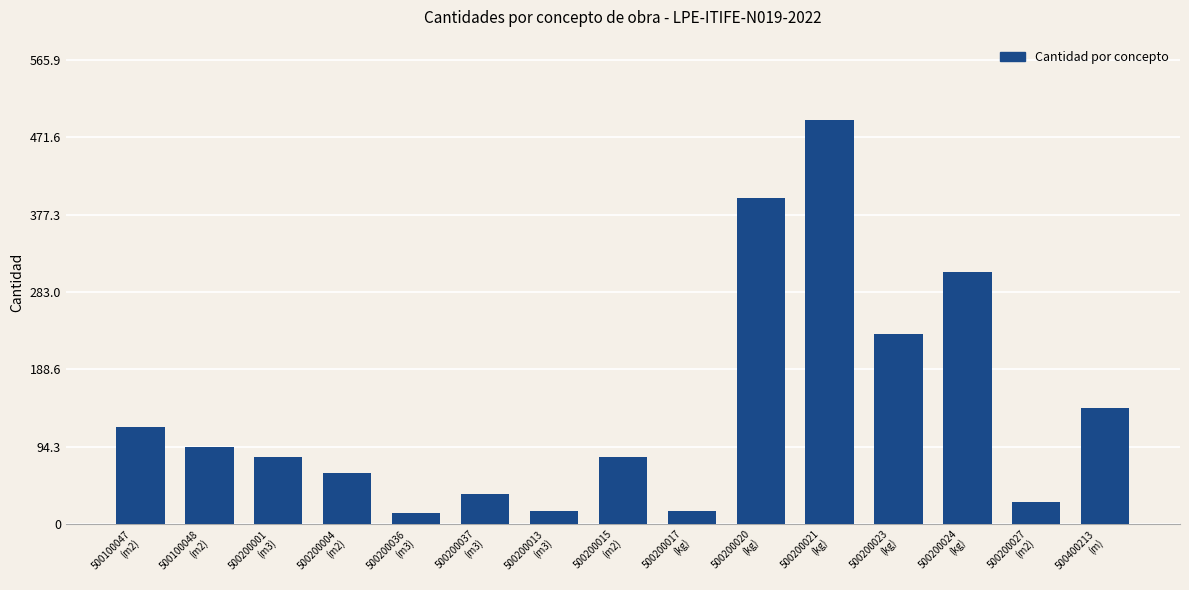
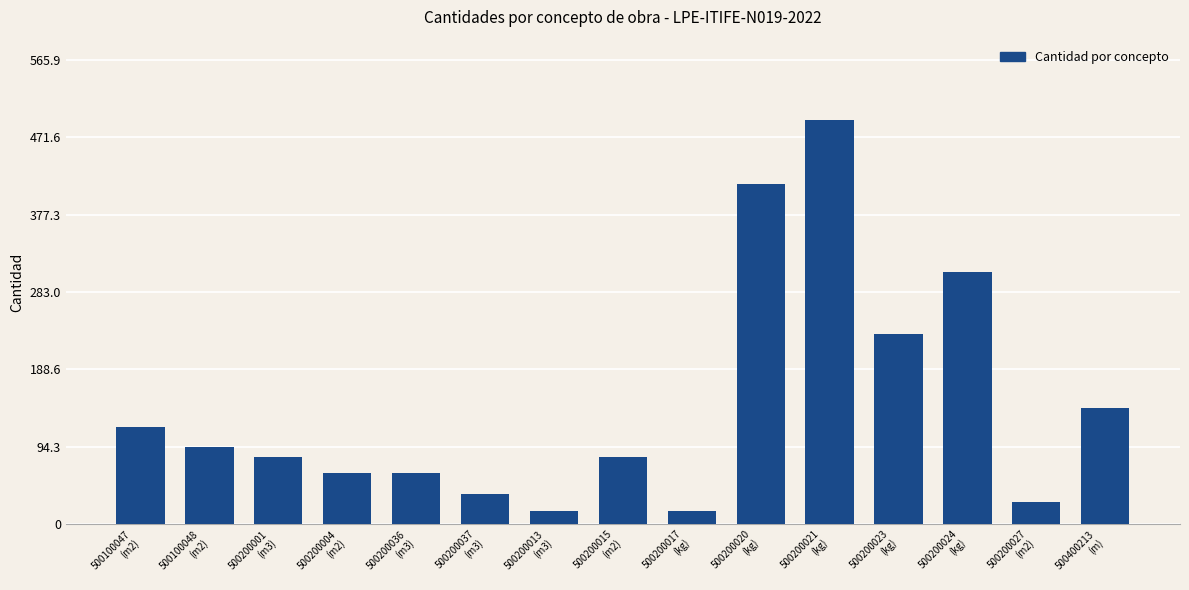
  {
    "500100047 (m2)": 120,
    "500100048 (m2)": 90,
    "500200001 (m3)": 80,
    "500200004 (m2)": 60,
-   "500200036 (m3)": 10,
+   "500200036 (m3)": 60,
    "500200037 (m3)": 40,
    "500200013 (m3)": 20,
    "500200015 (m2)": 80,
    "500200017 (kg)": 20,
-   "500200020 (kg)": 400,
+   "500200020 (kg)": 410,
    "500200021 (kg)": 490,
    "500200023 (kg)": 230,
    "500200024 (kg)": 310,
    "500200027 (m2)": 30,
    "500400213 (m)": 140
  }
